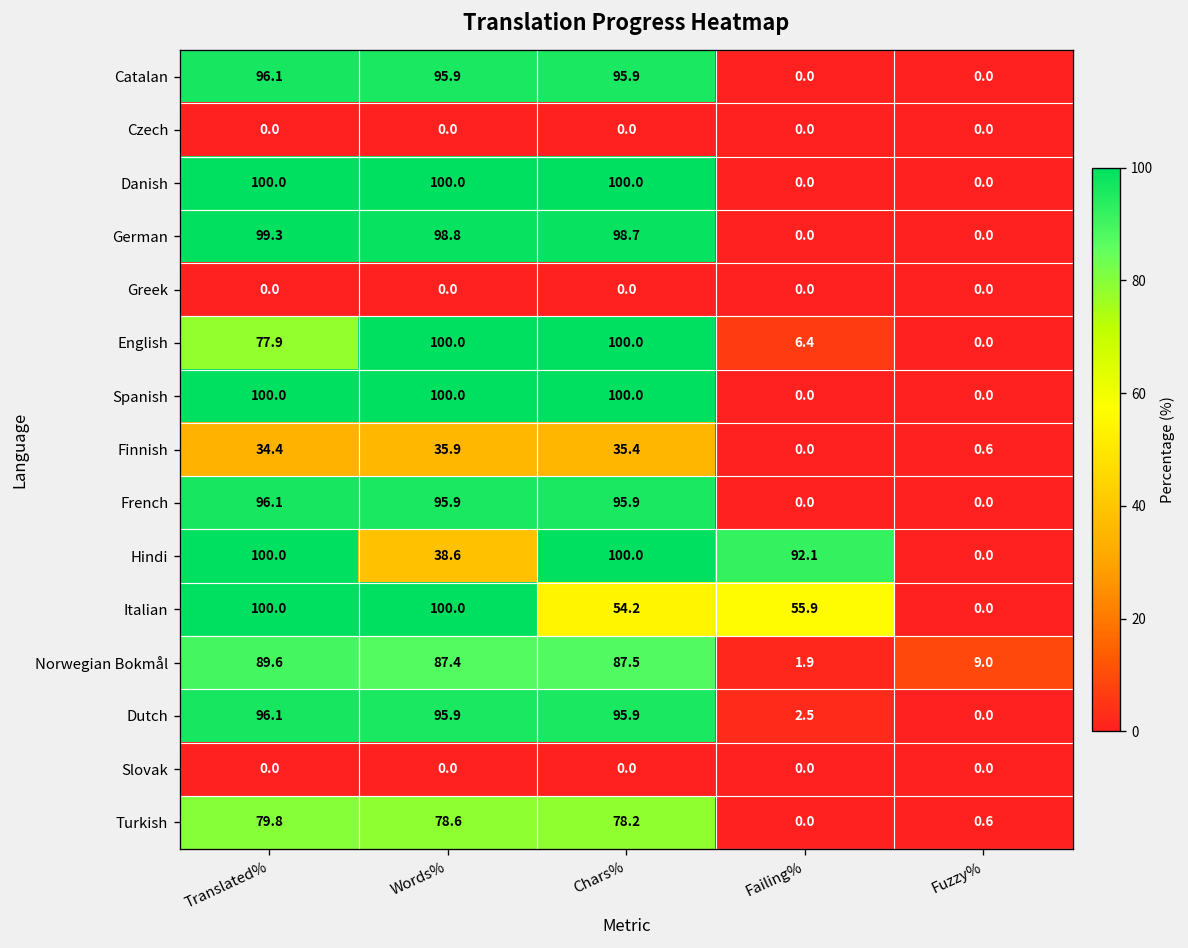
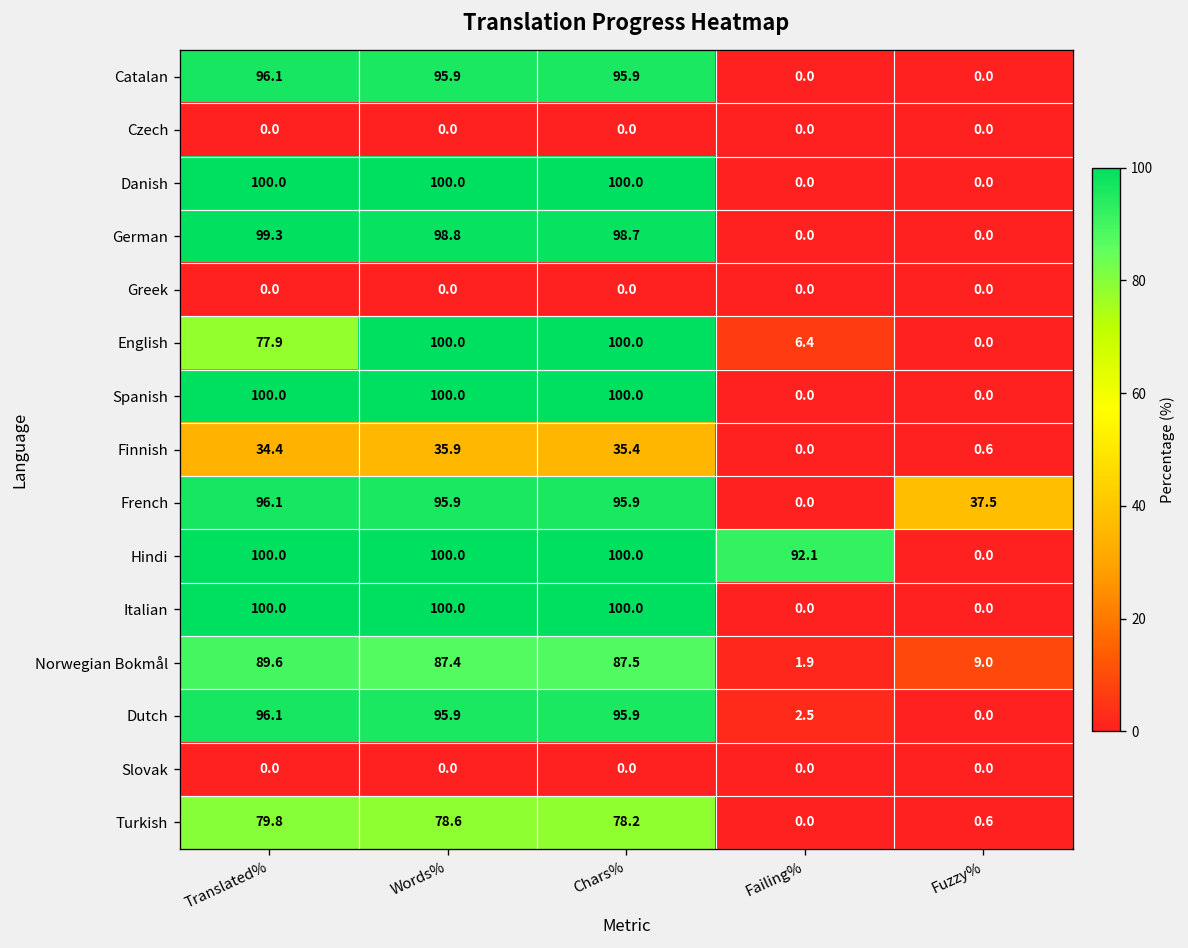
  {
    "Catalan": {
      "Translated%": 96.1,
      "Words%": 95.9,
      "Chars%": 95.9,
      "Failing%": 0.0,
      "Fuzzy%": 0.0
    },
    "Czech": {
      "Translated%": 0.0,
      "Words%": 0.0,
      "Chars%": 0.0,
      "Failing%": 0.0,
      "Fuzzy%": 0.0
    },
    "Danish": {
      "Translated%": 100.0,
      "Words%": 100.0,
      "Chars%": 100.0,
      "Failing%": 0.0,
      "Fuzzy%": 0.0
    },
    "German": {
      "Translated%": 99.3,
      "Words%": 98.8,
      "Chars%": 98.7,
      "Failing%": 0.0,
      "Fuzzy%": 0.0
    },
    "Greek": {
      "Translated%": 0.0,
      "Words%": 0.0,
      "Chars%": 0.0,
      "Failing%": 0.0,
      "Fuzzy%": 0.0
    },
    "English": {
      "Translated%": 77.9,
      "Words%": 100.0,
      "Chars%": 100.0,
      "Failing%": 6.4,
      "Fuzzy%": 0.0
    },
    "Spanish": {
      "Translated%": 100.0,
      "Words%": 100.0,
      "Chars%": 100.0,
      "Failing%": 0.0,
      "Fuzzy%": 0.0
    },
    "Finnish": {
      "Translated%": 34.4,
      "Words%": 35.9,
      "Chars%": 35.4,
      "Failing%": 0.0,
      "Fuzzy%": 0.6
    },
    "French": {
      "Translated%": 96.1,
      "Words%": 95.9,
      "Chars%": 95.9,
      "Failing%": 0.0,
-     "Fuzzy%": 0.0
+     "Fuzzy%": 37.5
    },
    "Hindi": {
      "Translated%": 100.0,
-     "Words%": 38.6,
+     "Words%": 100.0,
      "Chars%": 100.0,
      "Failing%": 92.1,
      "Fuzzy%": 0.0
    },
    "Italian": {
      "Translated%": 100.0,
      "Words%": 100.0,
-     "Chars%": 54.2,
-     "Failing%": 55.9,
+     "Chars%": 100.0,
+     "Failing%": 0.0,
      "Fuzzy%": 0.0
    },
    "Norwegian Bokmål": {
      "Translated%": 89.6,
      "Words%": 87.4,
      "Chars%": 87.5,
      "Failing%": 1.9,
      "Fuzzy%": 9.0
    },
    "Dutch": {
      "Translated%": 96.1,
      "Words%": 95.9,
      "Chars%": 95.9,
      "Failing%": 2.5,
      "Fuzzy%": 0.0
    },
    "Slovak": {
      "Translated%": 0.0,
      "Words%": 0.0,
      "Chars%": 0.0,
      "Failing%": 0.0,
      "Fuzzy%": 0.0
    },
    "Turkish": {
      "Translated%": 79.8,
      "Words%": 78.6,
      "Chars%": 78.2,
      "Failing%": 0.0,
      "Fuzzy%": 0.6
    }
  }
